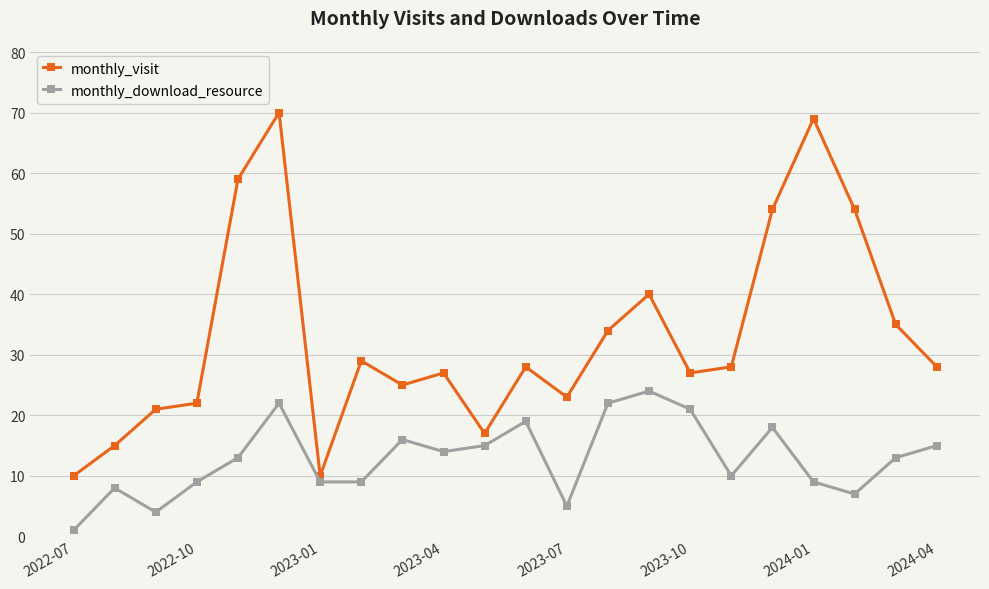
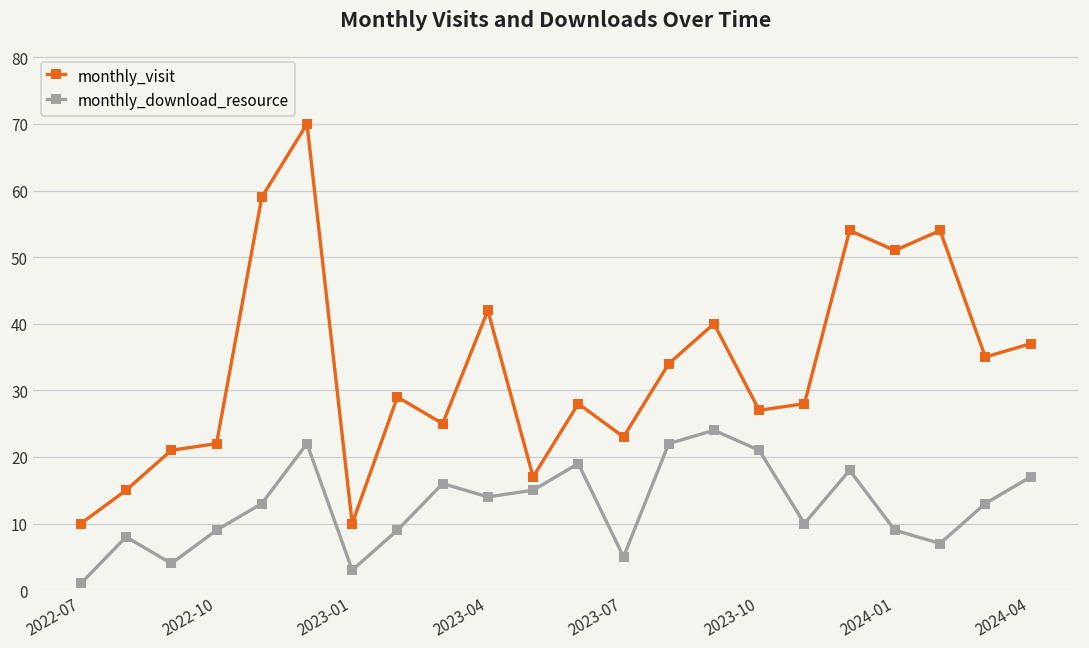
  {
    "monthly_visit": {
      "2022-07": 10,
      "2022-10": 22,
      "2023-01": 10,
-     "2023-04": 27,
+     "2023-04": 42,
      "2023-07": 23,
      "2023-10": 27,
-     "2024-01": 69,
-     "2024-04": 28
+     "2024-01": 51,
+     "2024-04": 37
    },
    "monthly_download_resource": {
      "2022-07": 1,
      "2022-10": 9,
-     "2023-01": 9,
+     "2023-01": 3,
      "2023-04": 14,
      "2023-07": 5,
      "2023-10": 21,
      "2024-01": 9,
-     "2024-04": 15
+     "2024-04": 17
    }
  }
